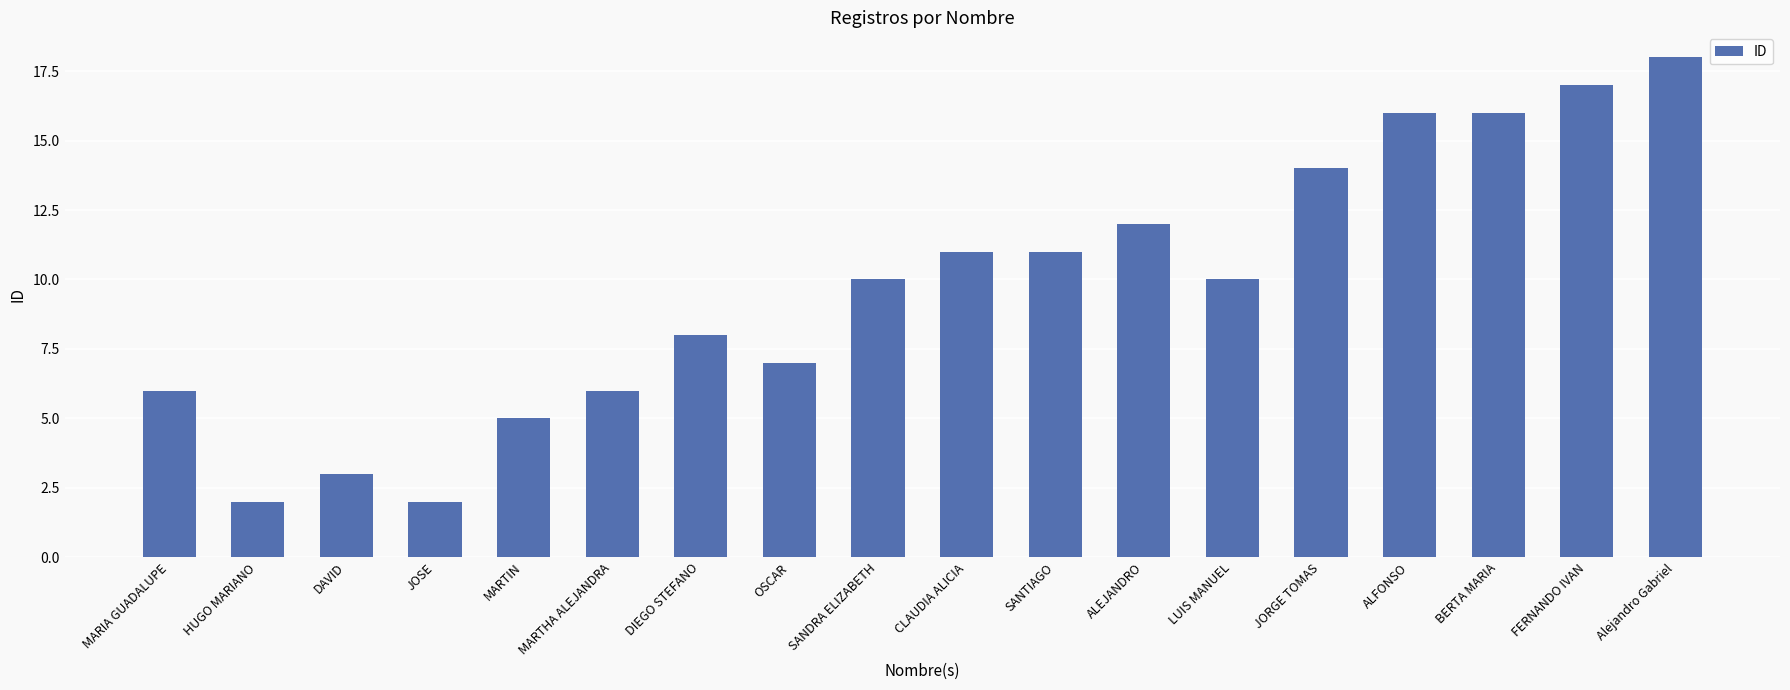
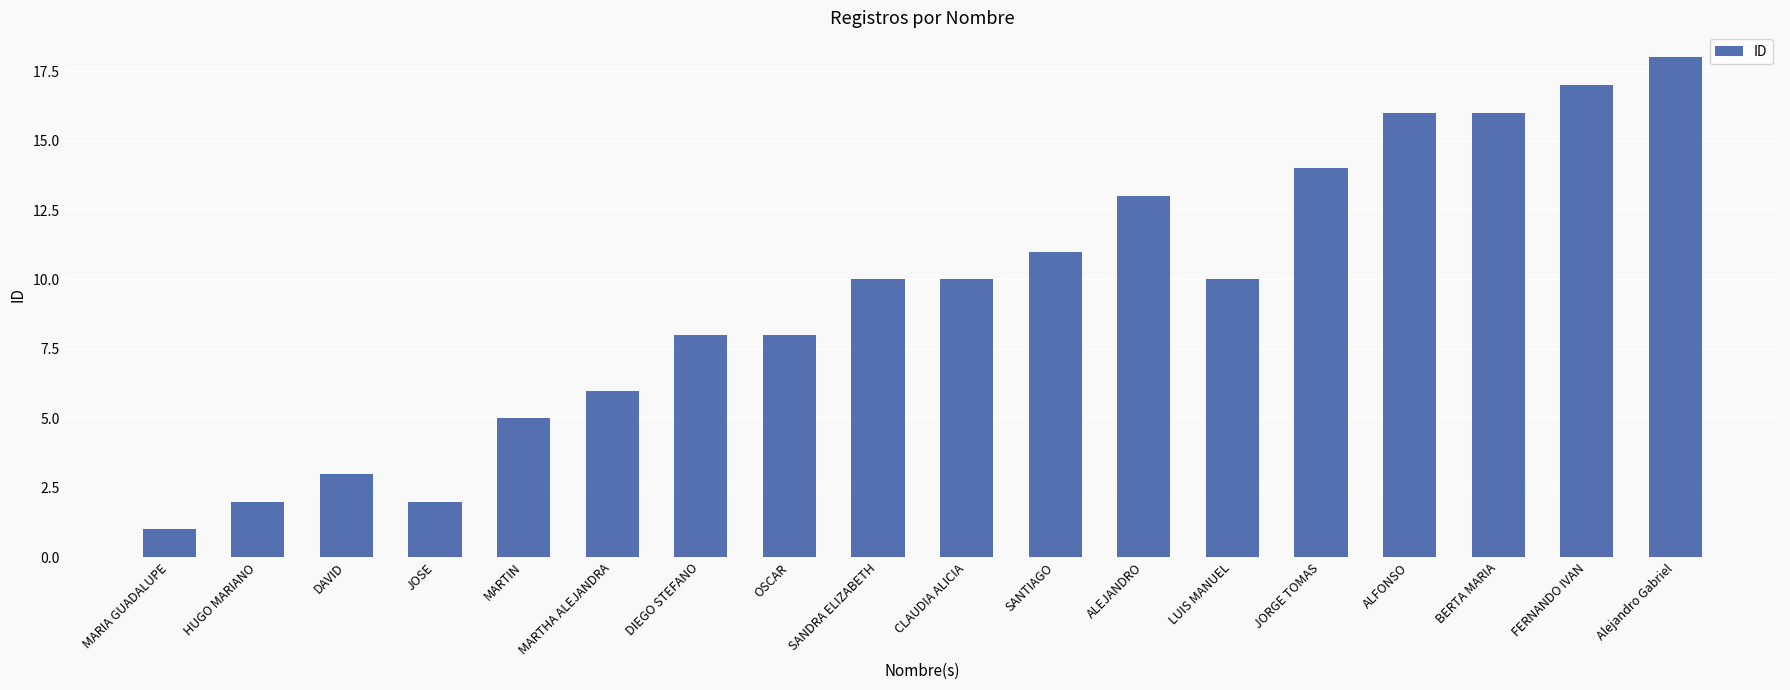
  {
-   "MARIA GUADALUPE": 6,
+   "MARIA GUADALUPE": 1,
    "HUGO MARIANO": 2,
    "DAVID": 3,
    "JOSE": 2,
    "MARTIN": 5,
    "MARTHA ALEJANDRA": 6,
    "DIEGO STEFANO": 8,
-   "OSCAR": 7,
+   "OSCAR": 8,
    "SANDRA ELIZABETH": 10,
-   "CLAUDIA ALICIA": 11,
+   "CLAUDIA ALICIA": 10,
    "SANTIAGO": 11,
-   "ALEJANDRO": 12,
+   "ALEJANDRO": 13,
    "LUIS MANUEL": 10,
    "JORGE TOMAS": 14,
    "ALFONSO": 16,
    "BERTA MARIA": 16,
    "FERNANDO IVAN": 17,
    "Alejandro Gabriel": 18
  }
